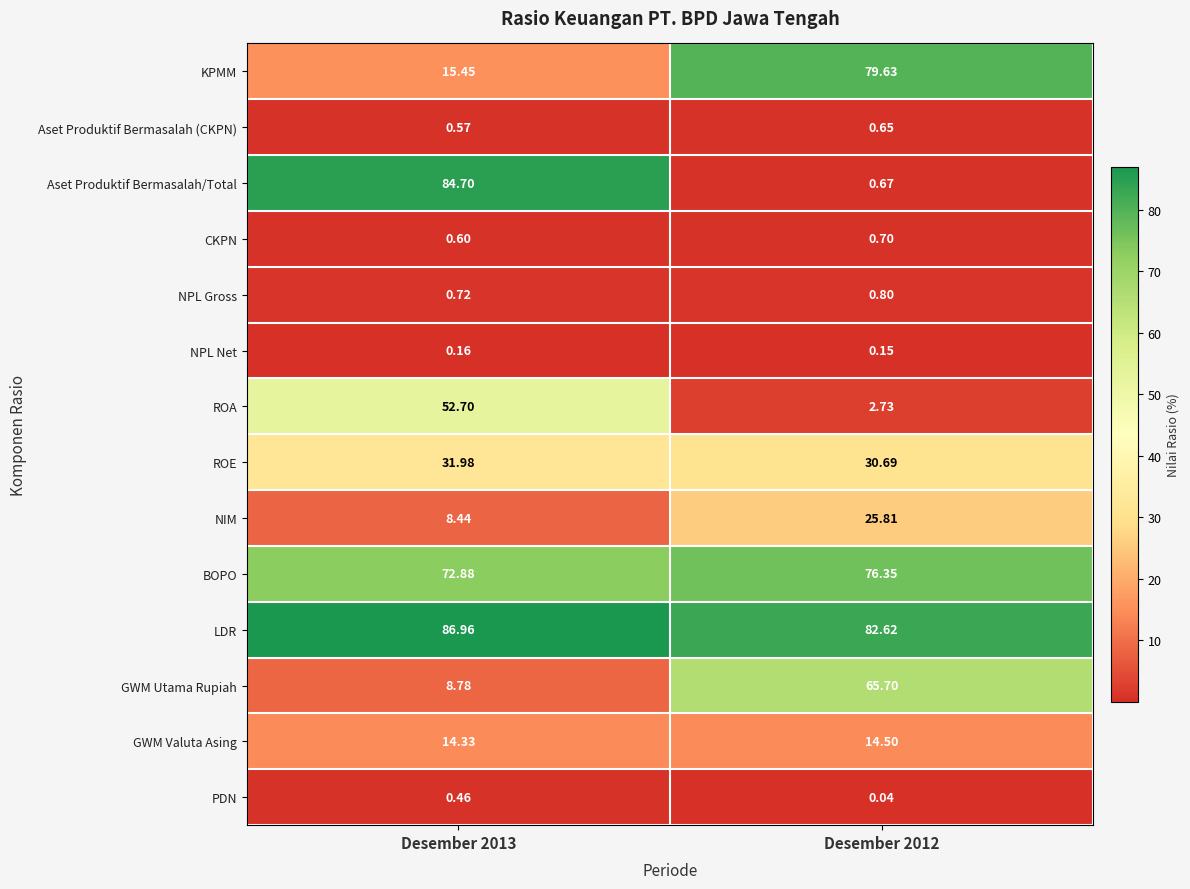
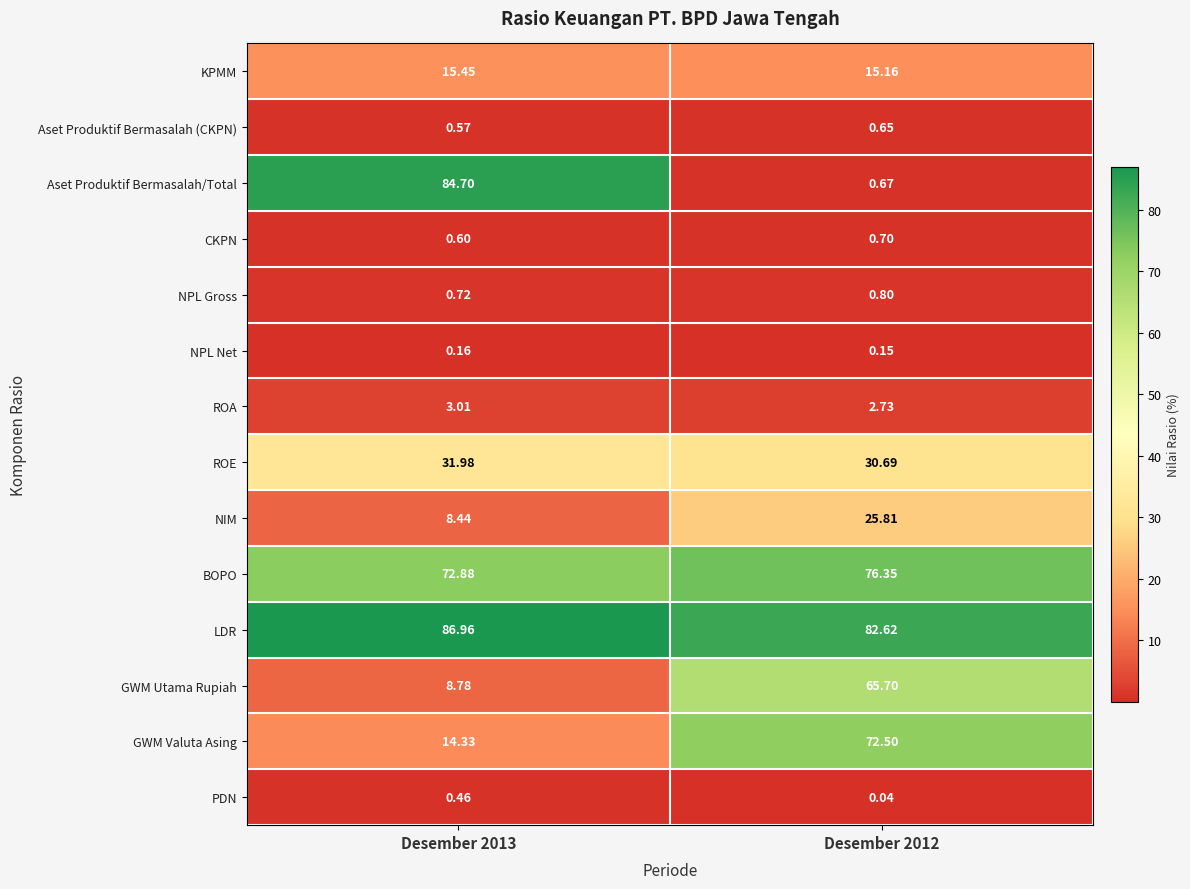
  {
    "KPMM": {
      "Desember 2013": 15.45,
-     "Desember 2012": 79.63
+     "Desember 2012": 15.16
    },
    "Aset Produktif Bermasalah (CKPN)": {
      "Desember 2013": 0.57,
      "Desember 2012": 0.65
    },
    "Aset Produktif Bermasalah/Total": {
      "Desember 2013": 84.70,
      "Desember 2012": 0.67
    },
    "CKPN": {
      "Desember 2013": 0.60,
      "Desember 2012": 0.70
    },
    "NPL Gross": {
      "Desember 2013": 0.72,
      "Desember 2012": 0.80
    },
    "NPL Net": {
      "Desember 2013": 0.16,
      "Desember 2012": 0.15
    },
    "ROA": {
-     "Desember 2013": 52.70,
+     "Desember 2013": 3.01,
      "Desember 2012": 2.73
    },
    "ROE": {
      "Desember 2013": 31.98,
      "Desember 2012": 30.69
    },
    "NIM": {
      "Desember 2013": 8.44,
      "Desember 2012": 25.81
    },
    "BOPO": {
      "Desember 2013": 72.88,
      "Desember 2012": 76.35
    },
    "LDR": {
      "Desember 2013": 86.96,
      "Desember 2012": 82.62
    },
    "GWM Utama Rupiah": {
      "Desember 2013": 8.78,
      "Desember 2012": 65.70
    },
    "GWM Valuta Asing": {
      "Desember 2013": 14.33,
-     "Desember 2012": 14.50
+     "Desember 2012": 72.50
    },
    "PDN": {
      "Desember 2013": 0.46,
      "Desember 2012": 0.04
    }
  }
